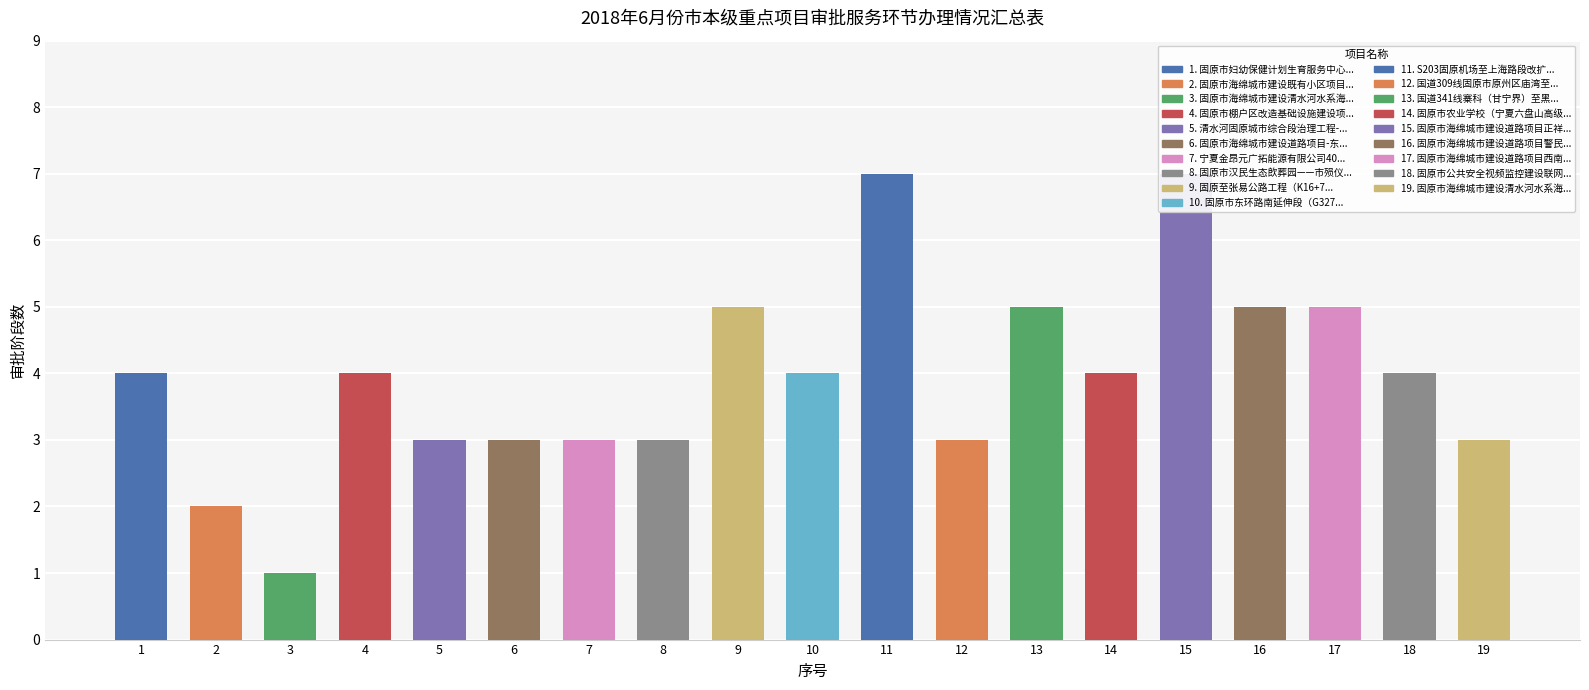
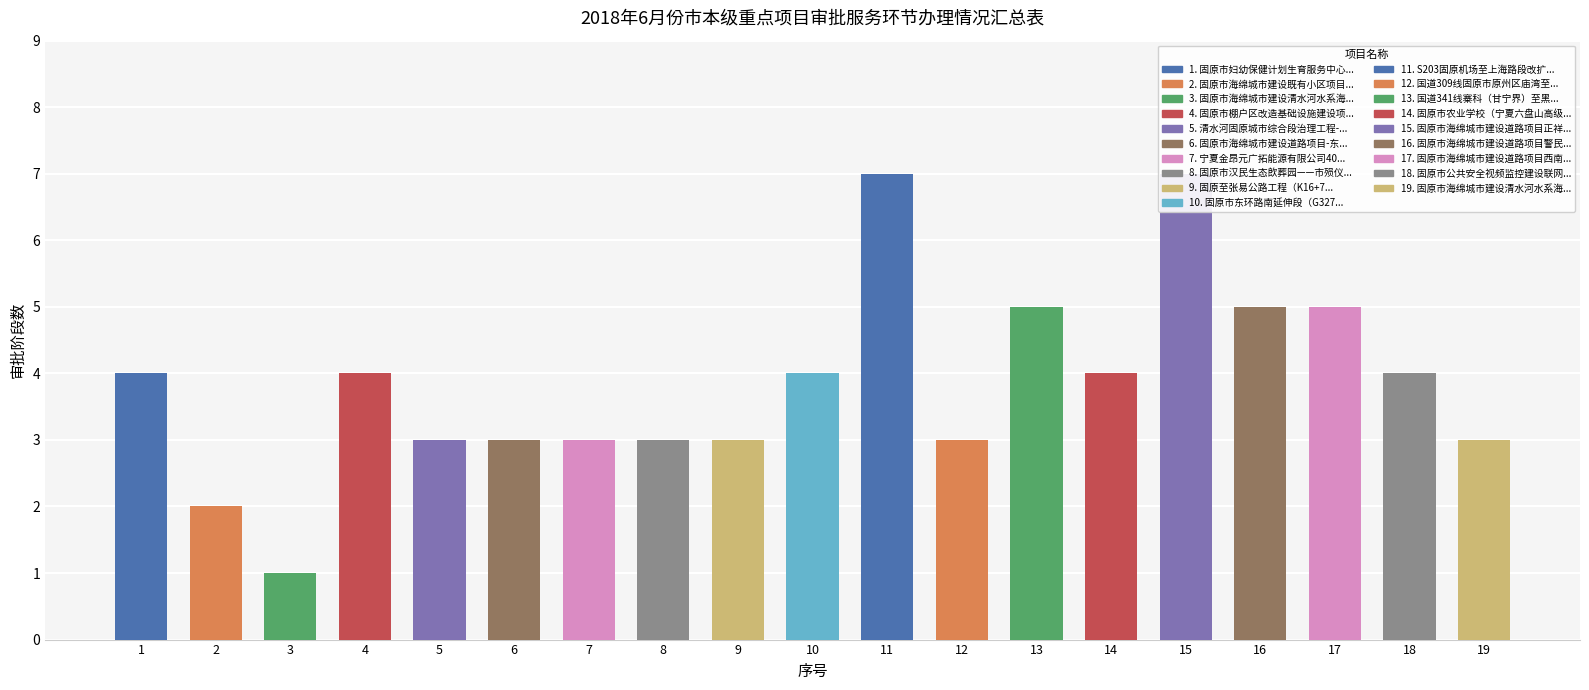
  {
    "1": 4,
    "2": 2,
    "3": 1,
    "4": 4,
    "5": 3,
    "6": 3,
    "7": 3,
    "8": 3,
-   "9": 5,
+   "9": 3,
    "10": 4,
    "11": 7,
    "12": 3,
    "13": 5,
    "14": 4,
    "16": 5,
    "17": 5,
    "18": 4,
    "19": 3
  }
